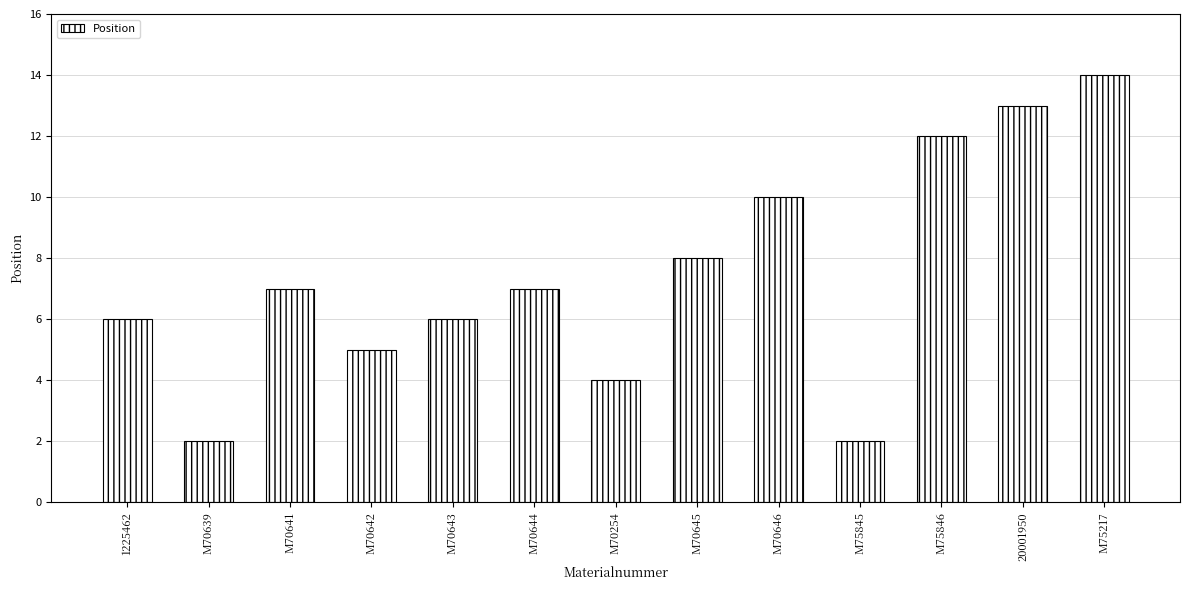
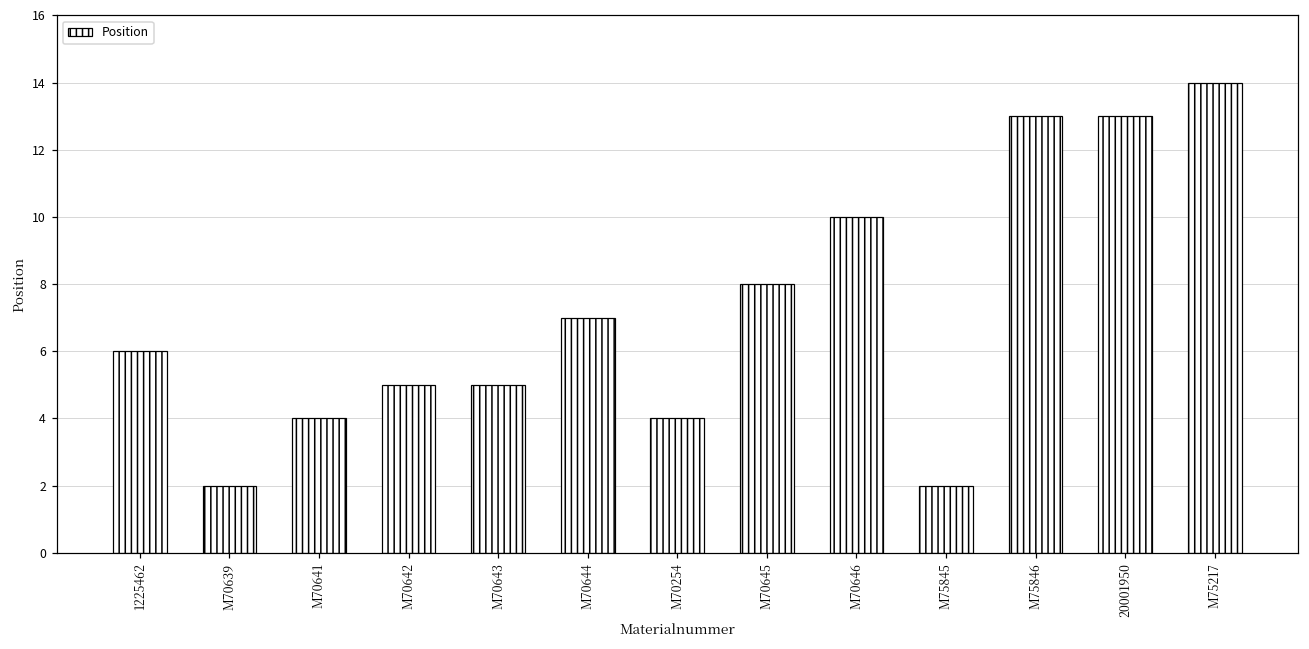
  {
    "1225462": 6,
    "M70639": 2,
-   "M70641": 7,
+   "M70641": 4,
    "M70642": 5,
-   "M70643": 6,
+   "M70643": 5,
    "M70644": 7,
    "M70254": 4,
    "M70645": 8,
    "M70646": 10,
    "M75845": 2,
-   "M75846": 12,
+   "M75846": 13,
    "20001950": 13,
    "M75217": 14
  }
